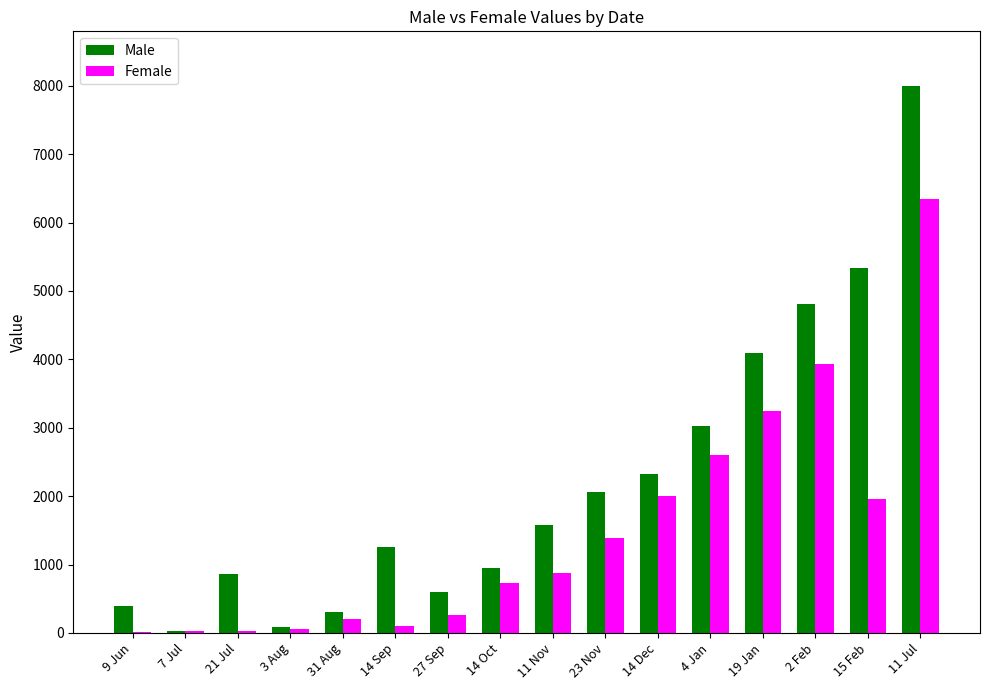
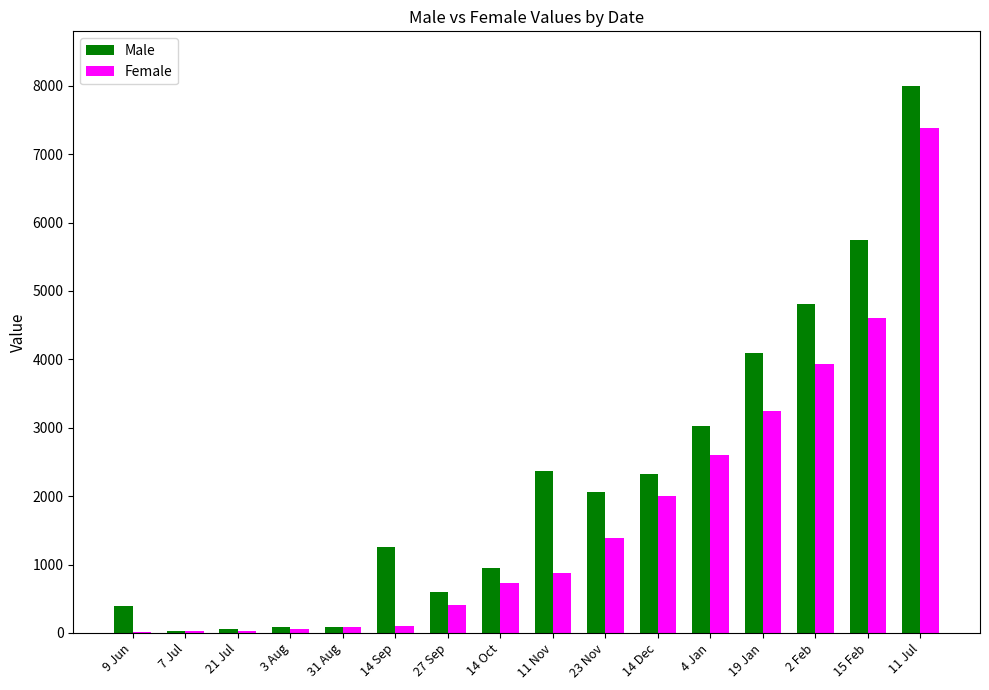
  {
    "Male": {
      "9 Jun": 400,
-     "21 Jul": 900,
+     "21 Jul": 100,
      "3 Aug": 100,
-     "31 Aug": 300,
+     "31 Aug": 100,
      "14 Sep": 1300,
      "27 Sep": 600,
      "14 Oct": 900,
-     "11 Nov": 1600,
+     "11 Nov": 2400,
      "23 Nov": 2100,
      "14 Dec": 2300,
      "4 Jan": 3000,
      "19 Jan": 4100,
      "2 Feb": 4800,
-     "15 Feb": 5300,
+     "15 Feb": 5700,
      "11 Jul": 8000
    },
    "Female": {
      "3 Aug": 100,
-     "31 Aug": 200,
+     "31 Aug": 100,
      "14 Sep": 100,
-     "27 Sep": 300,
+     "27 Sep": 400,
      "14 Oct": 700,
      "11 Nov": 900,
      "23 Nov": 1400,
      "14 Dec": 2000,
      "4 Jan": 2600,
      "19 Jan": 3200,
      "2 Feb": 3900,
-     "15 Feb": 2000,
-     "11 Jul": 6300
+     "15 Feb": 4600,
+     "11 Jul": 7400
    }
  }
